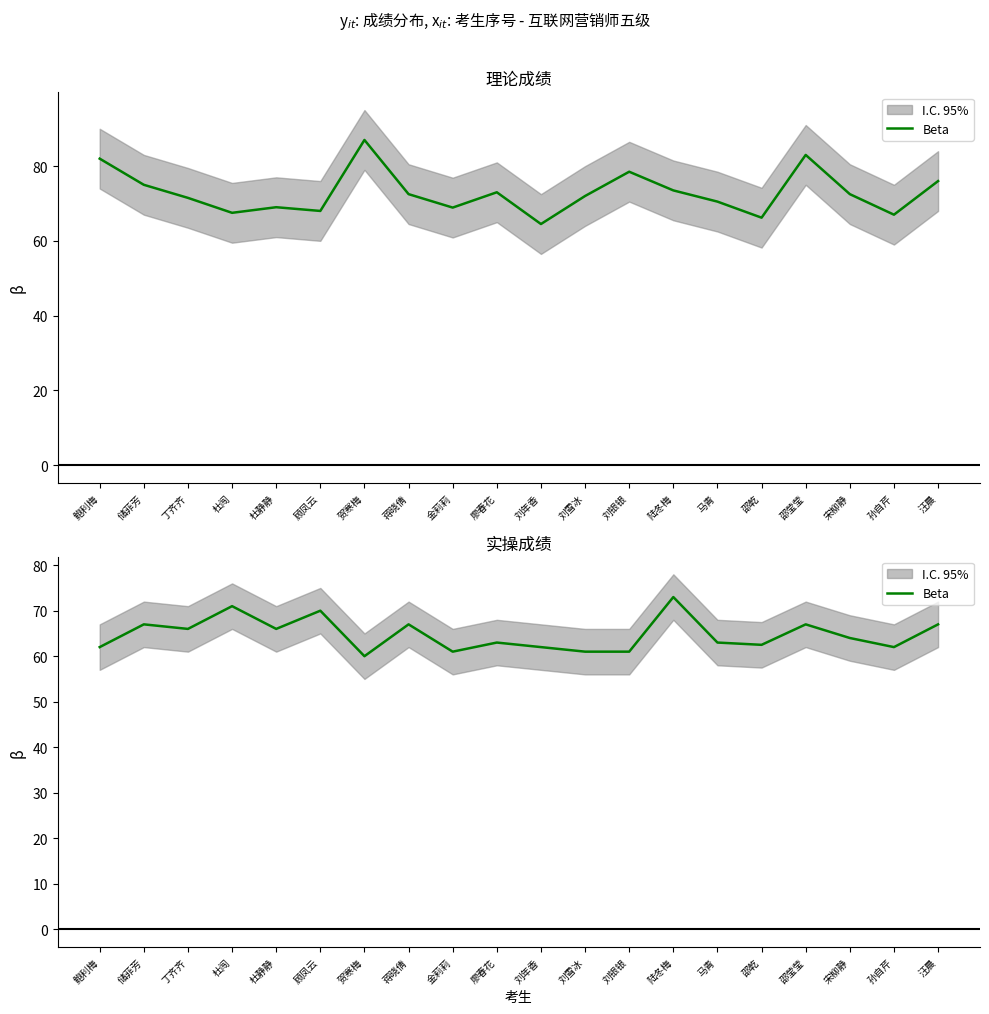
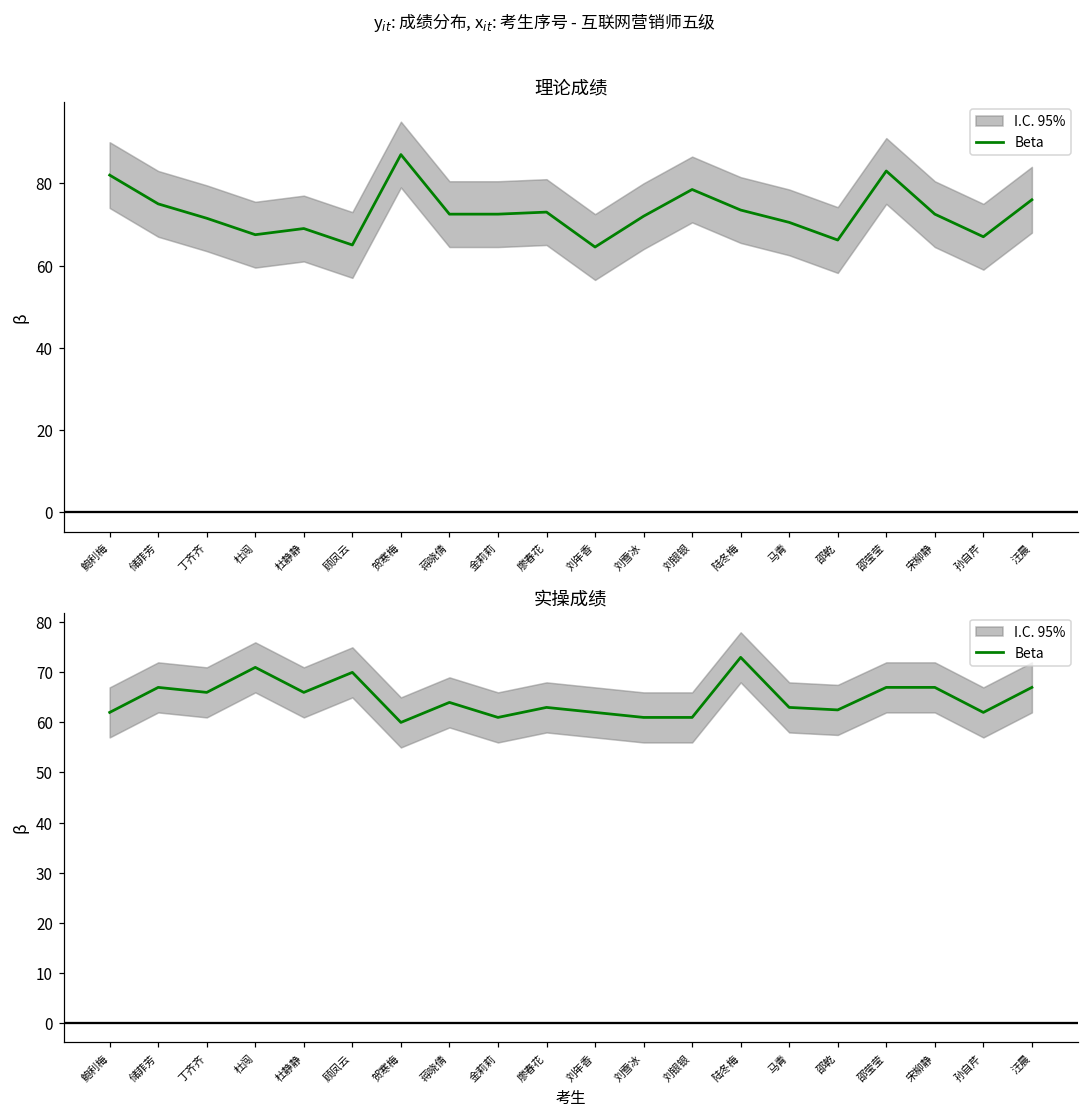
  {
    "理论成绩": {
      "Beta": {
        "鲍利梅": 82,
        "储菲芳": 75,
        "丁齐齐": 72,
        "杜闯": 68,
        "杜静静": 69,
-       "顾凤云": 68,
+       "顾凤云": 65,
        "贺寒梅": 87,
        "蒋晓倩": 73,
-       "金莉莉": 69,
+       "金莉莉": 73,
        "廖春花": 73,
        "刘年香": 65,
        "刘雪冰": 72,
        "刘银银": 79,
        "陆冬梅": 74,
        "马青": 71,
        "邵乾": 66,
        "邵莹莹": 83,
        "宋柳静": 73,
        "孙自芹": 67,
        "汪晨": 76
      }
    },
    "实操成绩": {
      "Beta": {
        "鲍利梅": 62,
        "储菲芳": 67,
        "丁齐齐": 66,
        "杜闯": 71,
        "杜静静": 66,
        "顾凤云": 70,
        "贺寒梅": 60,
-       "蒋晓倩": 67,
+       "蒋晓倩": 64,
        "金莉莉": 61,
        "廖春花": 63,
        "刘年香": 62,
        "刘雪冰": 61,
        "刘银银": 61,
        "陆冬梅": 73,
        "马青": 63,
        "邵乾": 63,
        "邵莹莹": 67,
-       "宋柳静": 64,
+       "宋柳静": 67,
        "孙自芹": 62,
        "汪晨": 67
      }
    }
  }
